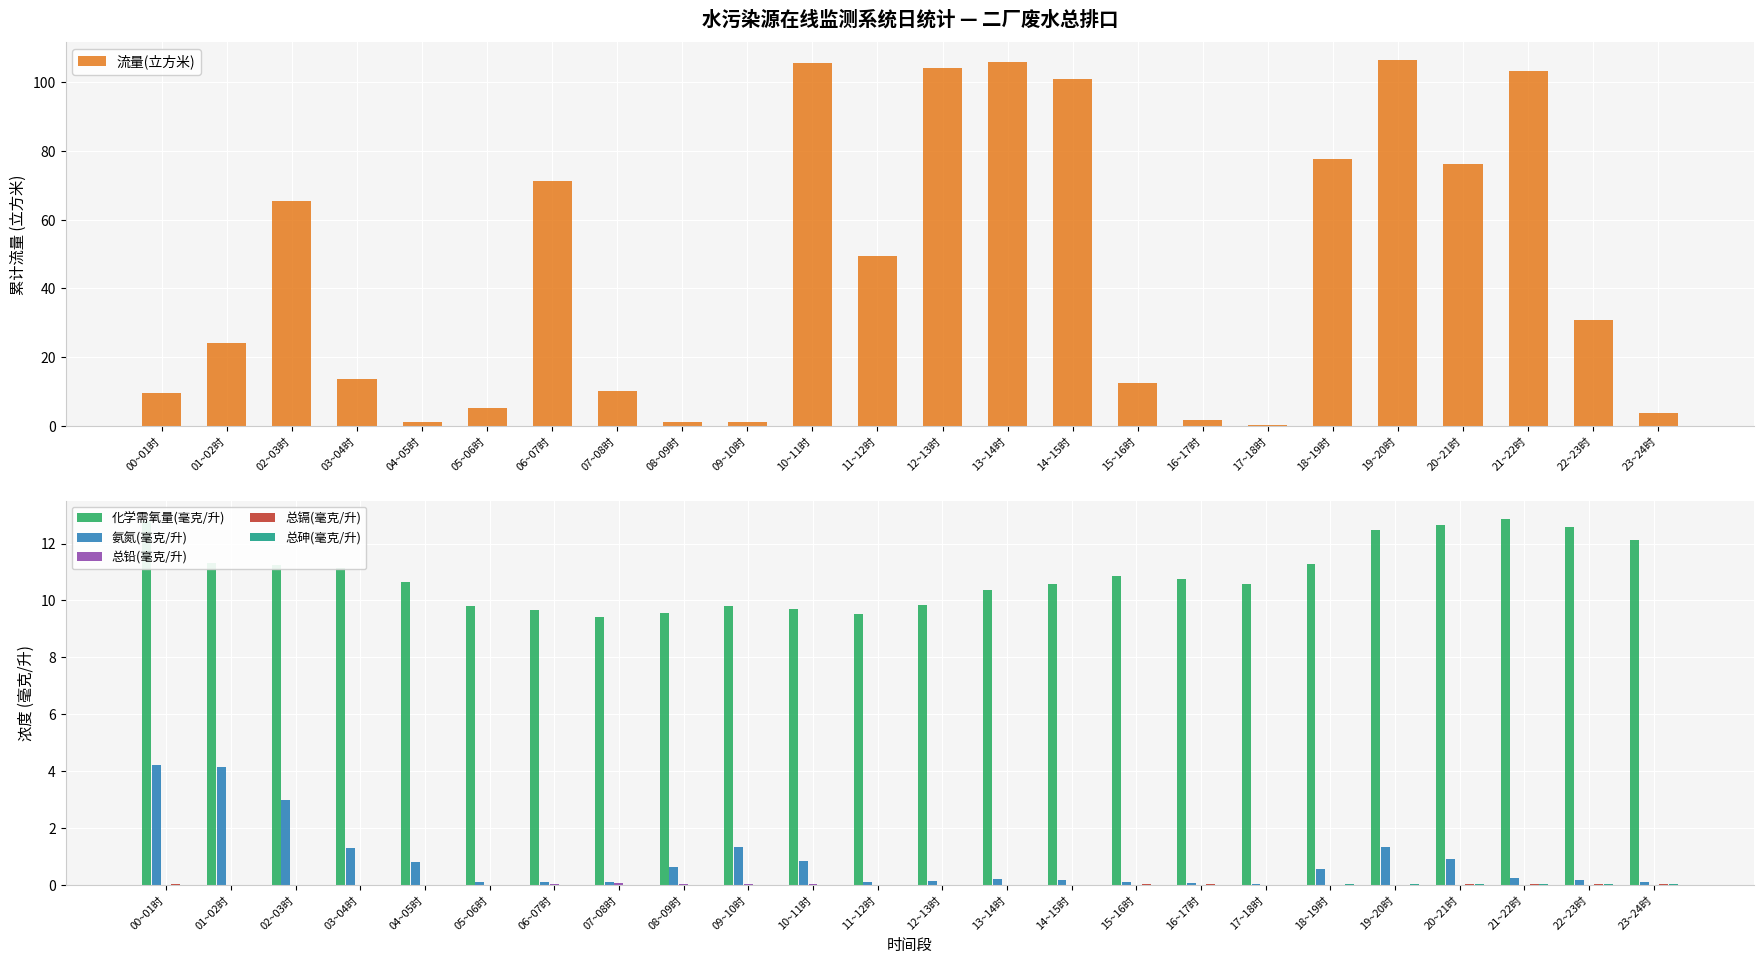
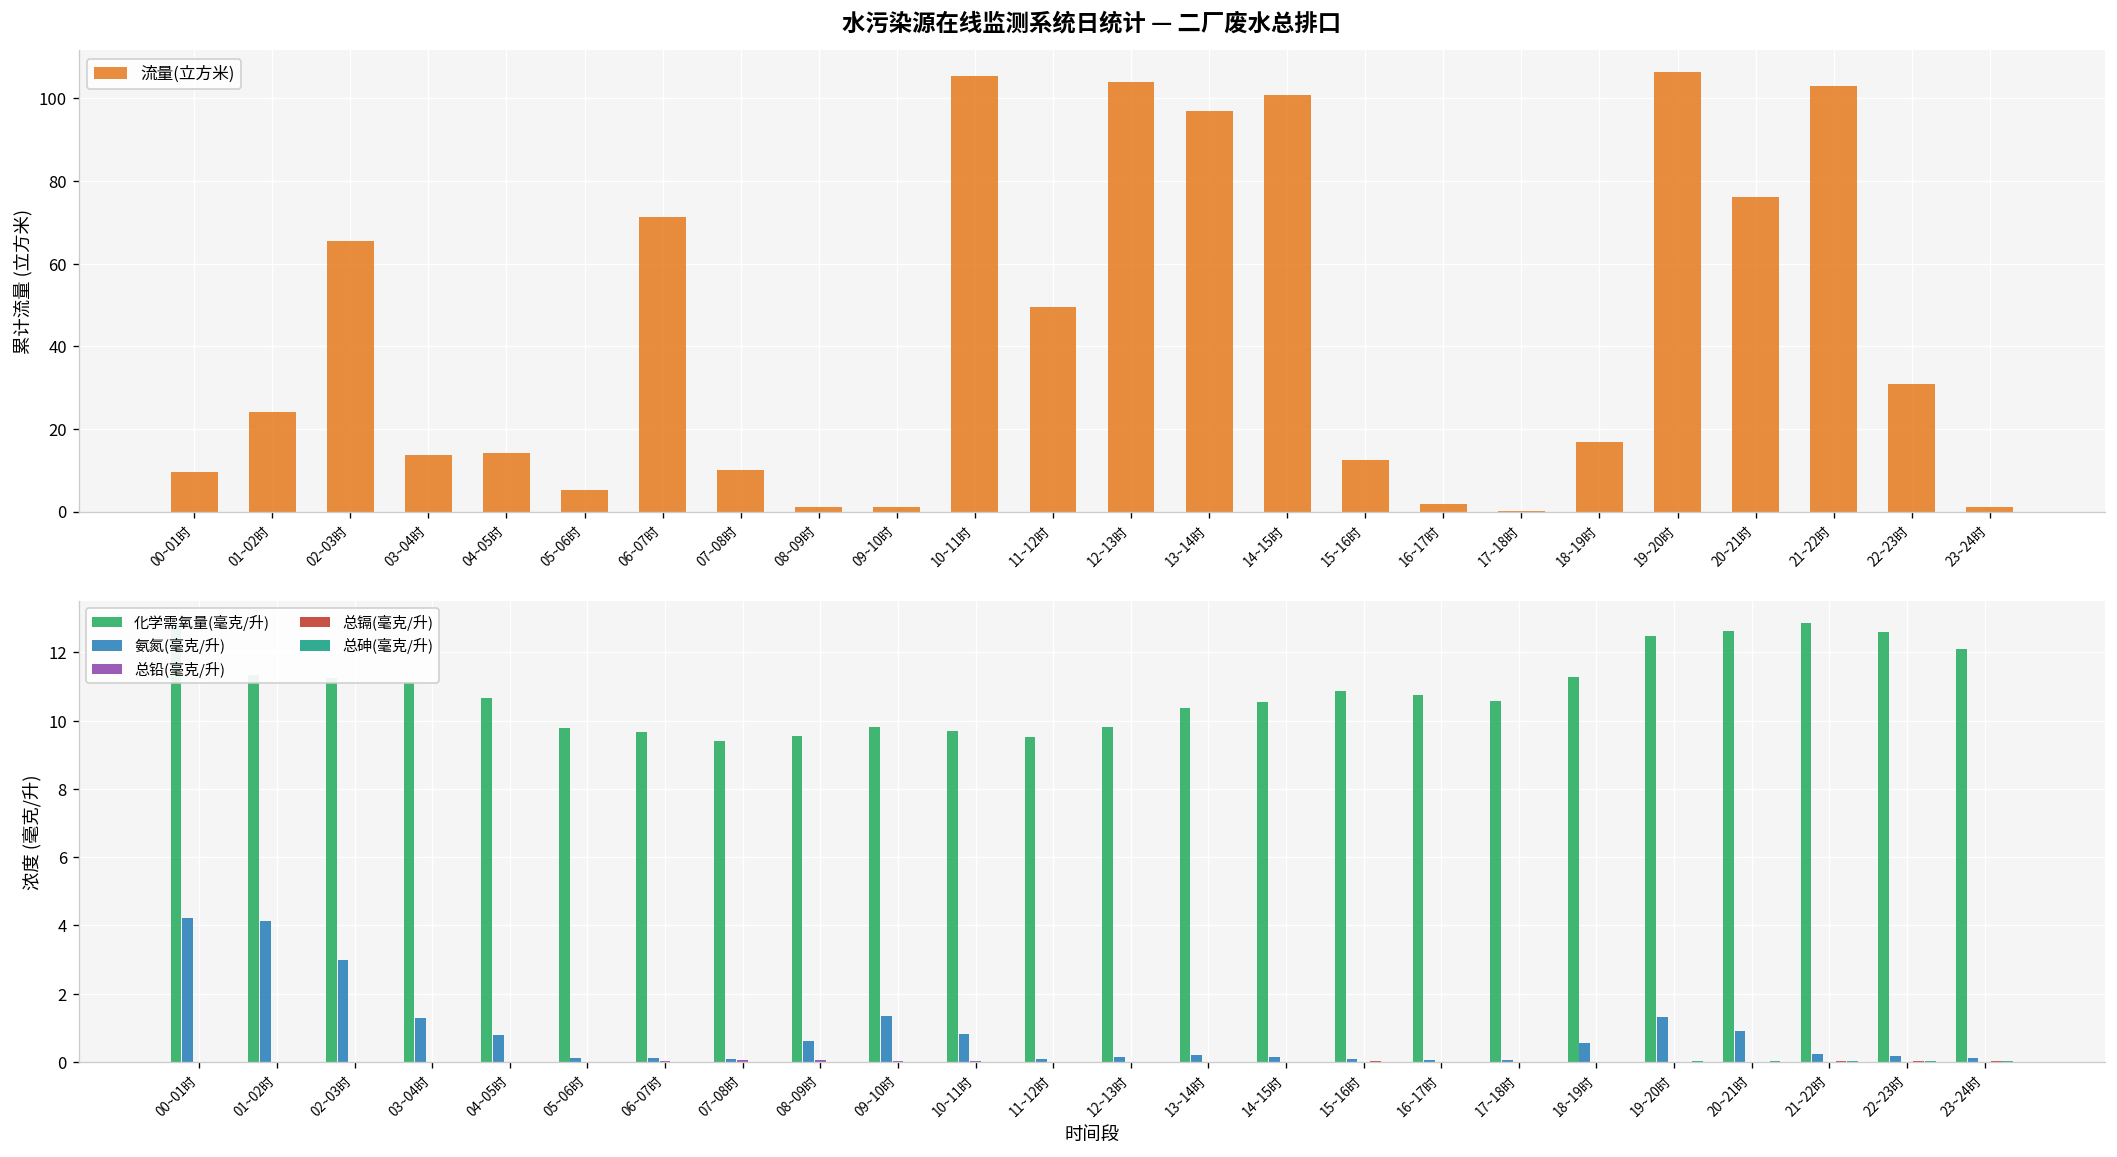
  {
    "水污染源在线监测系统日统计 — 二厂废水总排口": {
      "00~01时": 10,
      "01~02时": 24,
      "02~03时": 66,
      "03~04时": 14,
-     "04~05时": 1,
+     "04~05时": 14,
      "05~06时": 5,
      "06~07时": 71,
      "07~08时": 10,
      "08~09时": 1,
      "09~10时": 1,
      "10~11时": 106,
      "11~12时": 49,
      "12~13时": 104,
-     "13~14时": 106,
+     "13~14时": 97,
      "14~15时": 101,
      "15~16时": 13,
      "16~17时": 2,
-     "18~19时": 78,
+     "18~19时": 17,
      "19~20时": 106,
      "20~21时": 76,
      "21~22时": 103,
      "22~23时": 31,
-     "23~24时": 4
+     "23~24时": 1
    }
  }
